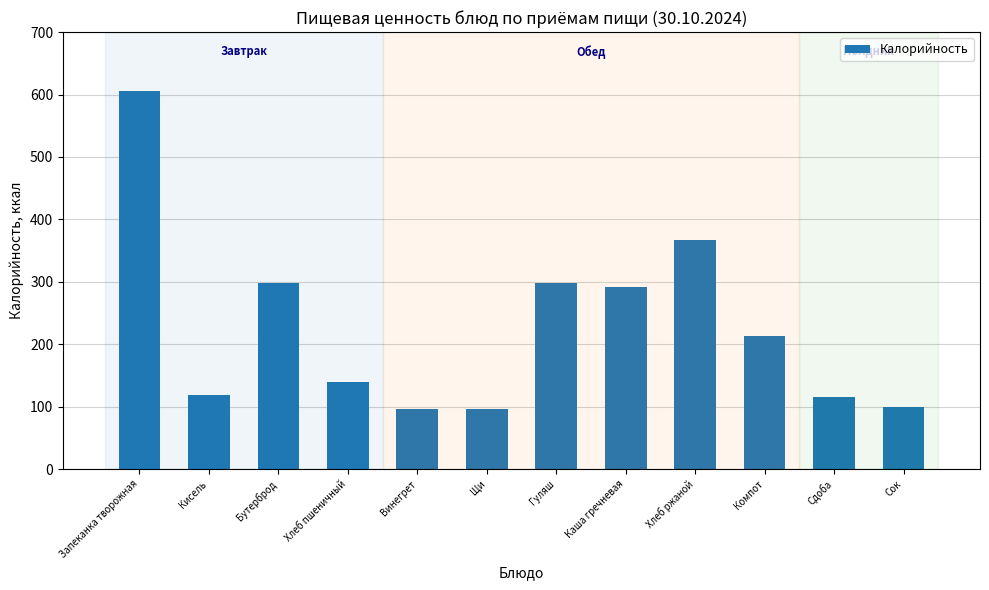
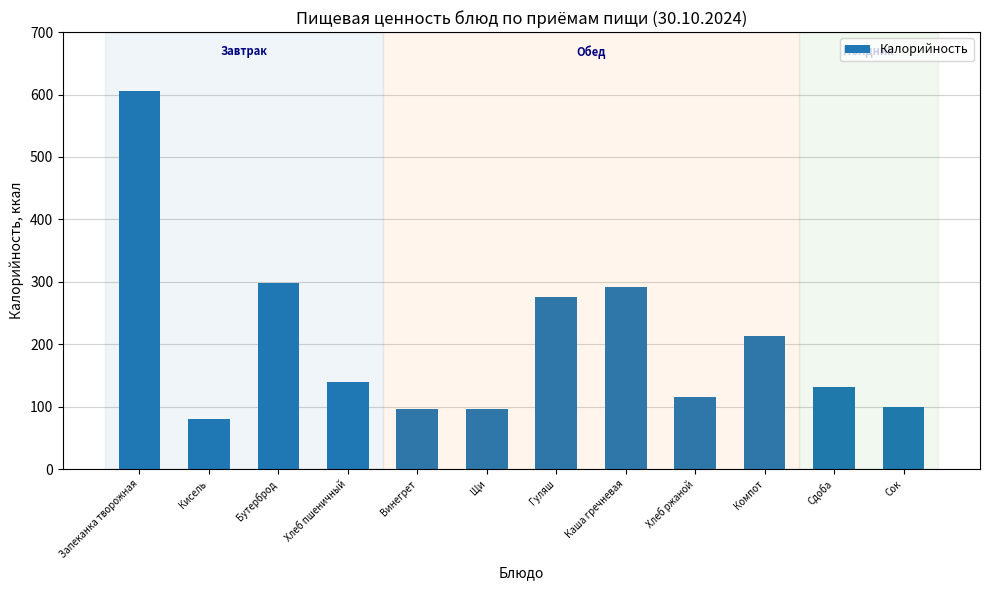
  {
    "Запеканка творожная": 610,
-   "Кисель": 120,
+   "Кисель": 80,
    "Бутерброд": 300,
    "Хлеб пшеничный": 140,
    "Винегрет": 100,
    "Щи": 100,
-   "Гуляш": 300,
+   "Гуляш": 280,
    "Каша гречневая": 290,
-   "Хлеб ржаной": 370,
+   "Хлеб ржаной": 120,
    "Компот": 210,
-   "Сдоба": 120,
+   "Сдоба": 130,
    "Сок": 100
  }
